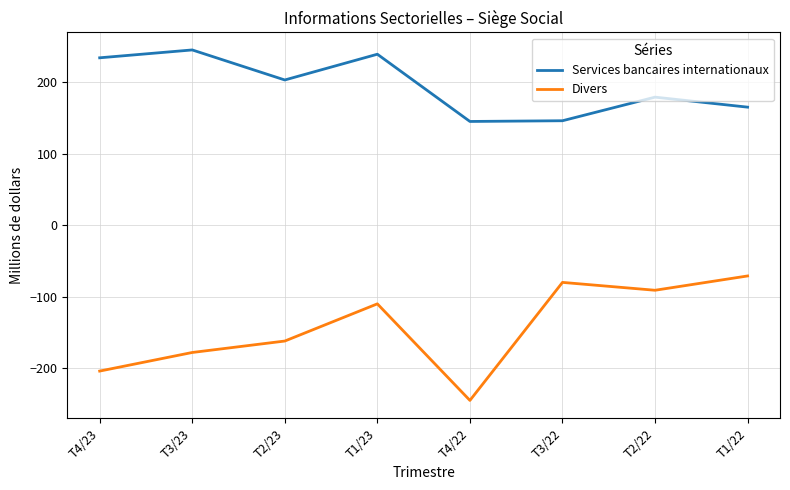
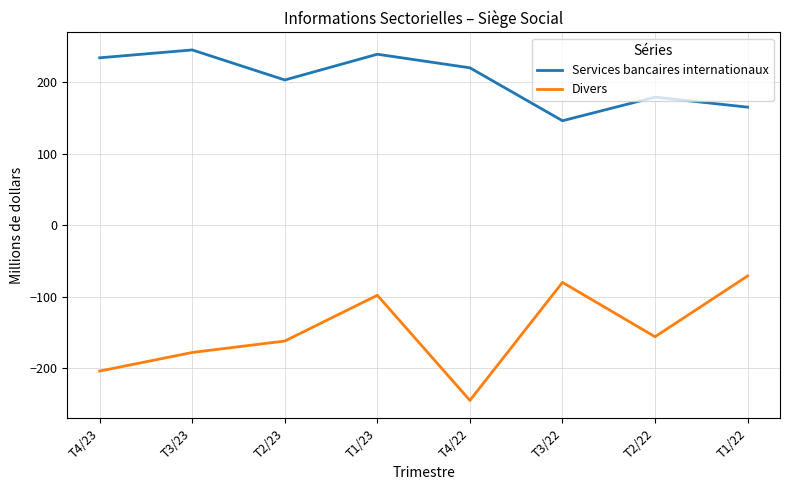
  {
    "Services bancaires internationaux": {
      "T4/23": 230,
      "T3/23": 250,
      "T2/23": 200,
      "T1/23": 240,
-     "T4/22": 150,
+     "T4/22": 220,
      "T3/22": 150,
      "T1/22": 170
    },
    "Divers": {
      "T4/23": -200,
      "T3/23": -180,
      "T2/23": -160,
-     "T1/23": -110,
+     "T1/23": -100,
      "T4/22": -250,
      "T3/22": -80,
-     "T2/22": -90,
+     "T2/22": -160,
      "T1/22": -70
    }
  }
